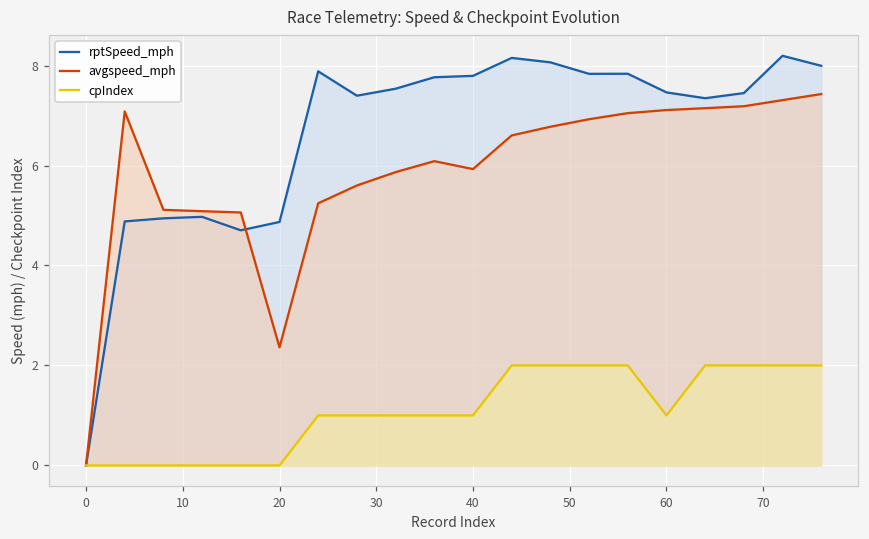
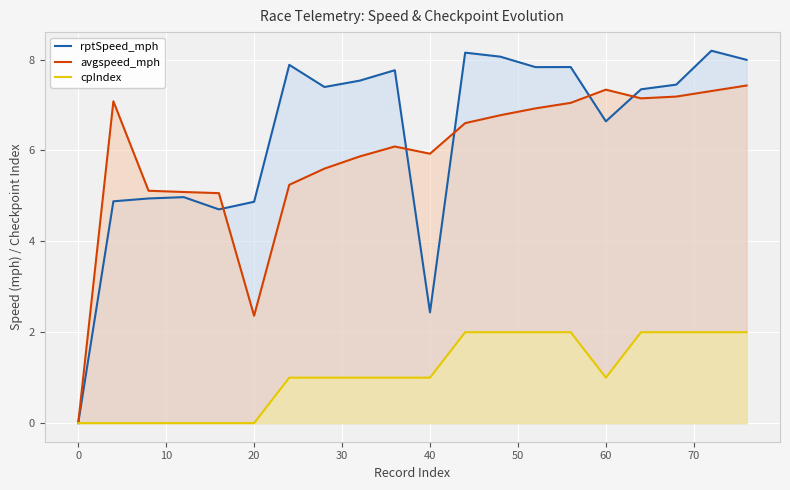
  {
    "rptSpeed_mph": {
      "20": 4.9,
-     "40": 7.8,
-     "60": 7.5
+     "40": 2.4,
+     "60": 6.6
    },
    "avgspeed_mph": {
      "20": 2.4,
      "40": 5.9,
-     "60": 7.1
+     "60": 7.3
    },
    "cpIndex": {
      "20": 0.0,
      "40": 1.0,
      "60": 1.0
    }
  }
